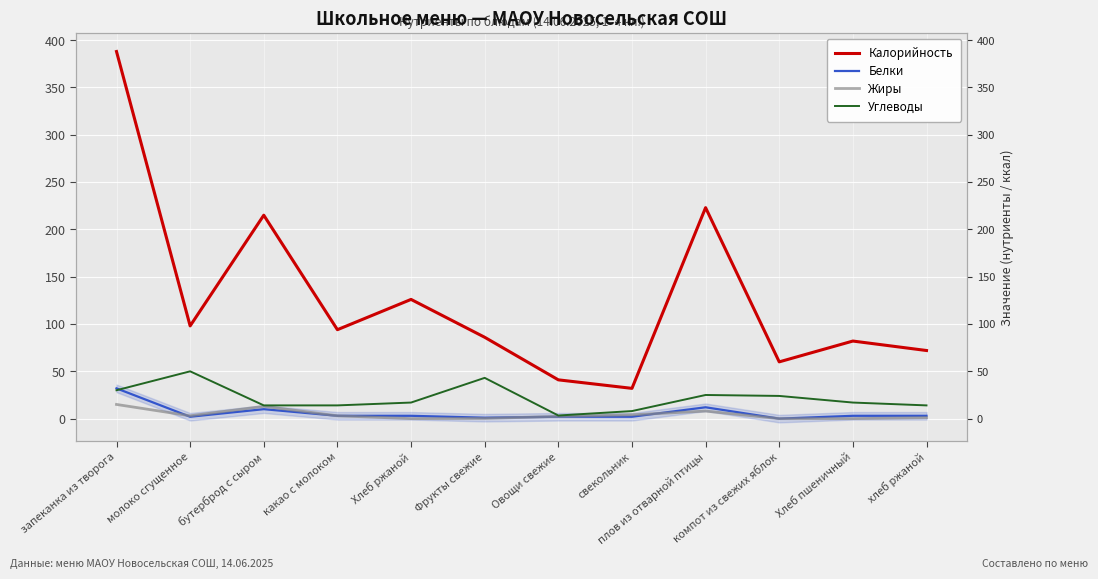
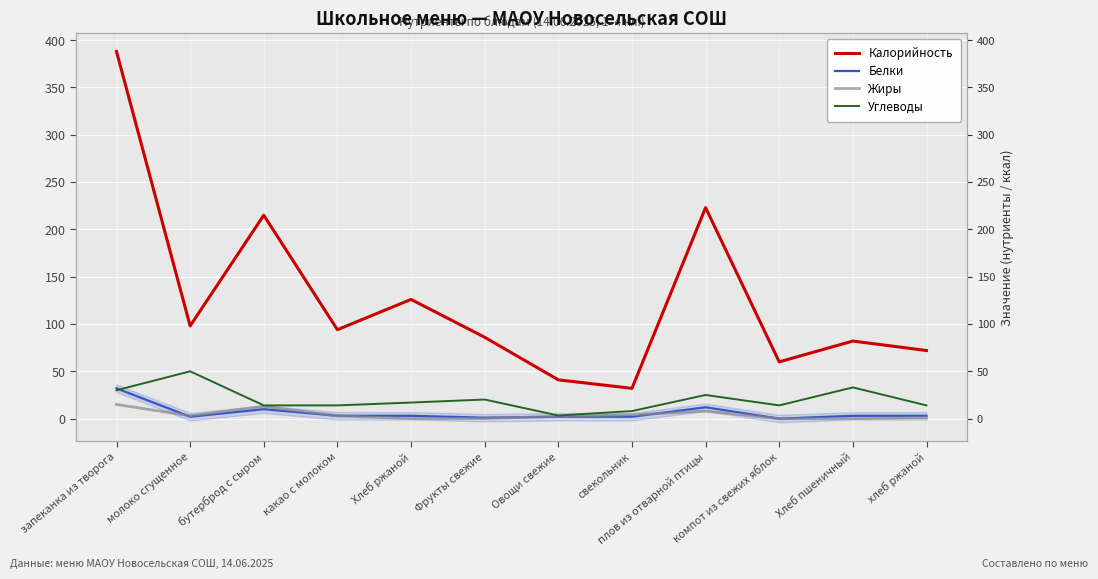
  {
    "Калорийность": {
      "запеканка из творога": 390,
      "молоко сгущенное": 100,
      "бутерброд с сыром": 220,
      "какао с молоком": 90,
      "Хлеб ржаной": 130,
      "Фрукты свежие": 90,
      "Овощи свежие": 40,
      "свекольник": 30,
      "плов из отварной птицы": 220,
      "компот из свежих яблок": 60,
      "Хлеб пшеничный": 80,
      "хлеб ржаной": 70
    },
    "Жиры": {
      "запеканка из творога": 20,
      "Хлеб ржаной": 0,
      "плов из отварной птицы": 10,
      "Хлеб пшеничный": 0
    },
    "Углеводы": {
      "молоко сгущенное": 50,
      "какао с молоком": 10,
      "Хлеб ржаной": 20,
-     "Фрукты свежие": 40,
+     "Фрукты свежие": 20,
      "плов из отварной птицы": 30,
-     "компот из свежих яблок": 20,
-     "Хлеб пшеничный": 20,
+     "компот из свежих яблок": 10,
+     "Хлеб пшеничный": 30,
      "хлеб ржаной": 10
    }
  }
